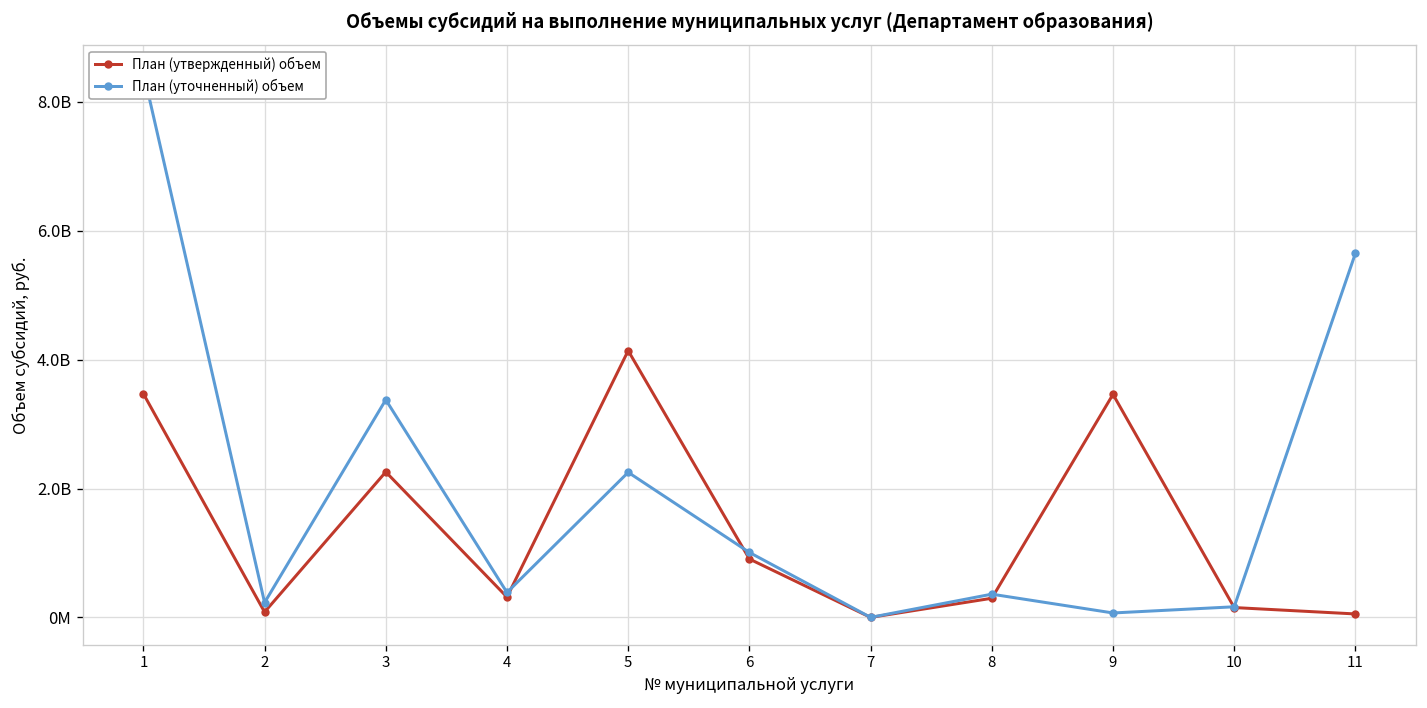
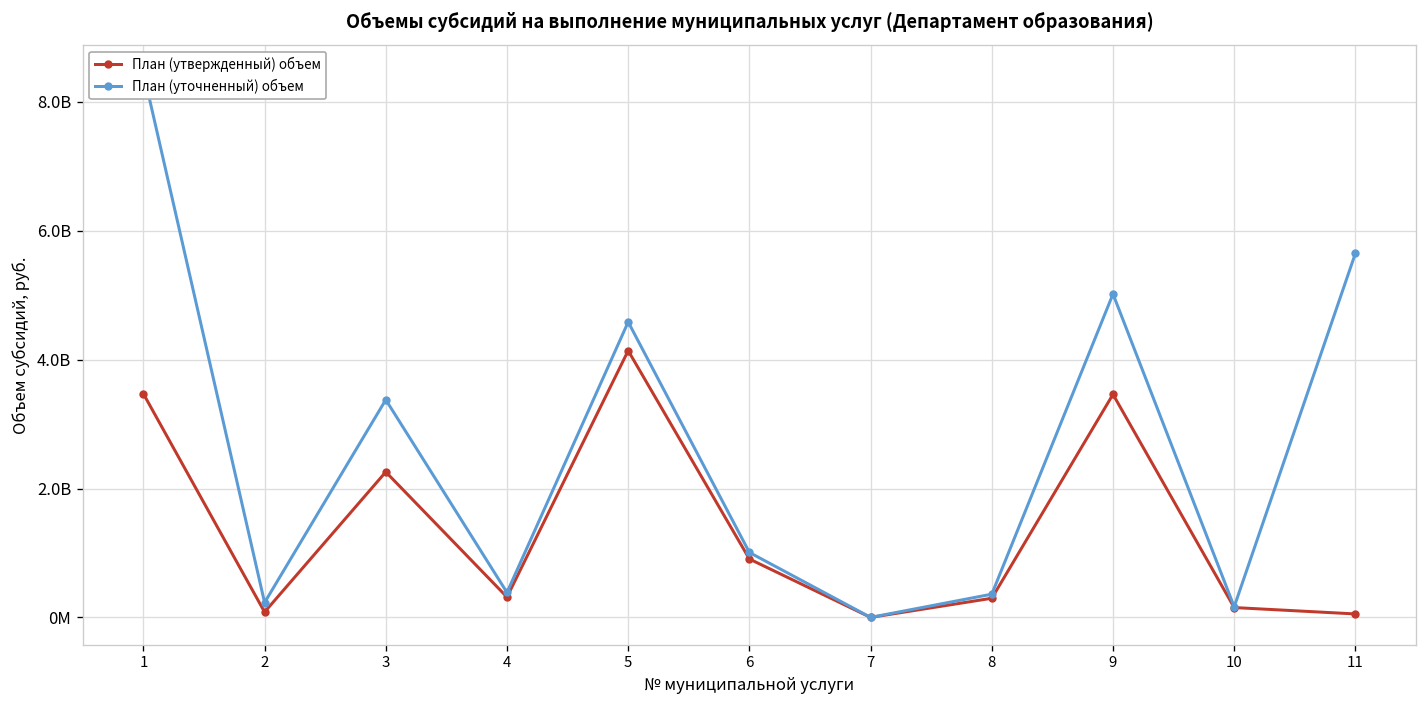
  {
    "План (утвержденный) объем": {
      "1": 3500000000,
      "2": 100000000,
      "3": 2300000000,
      "4": 300000000,
      "5": 4100000000,
      "6": 900000000,
      "8": 300000000,
      "9": 3500000000,
      "11": 100000000
    },
    "План (уточненный) объем": {
      "2": 200000000,
      "3": 3400000000,
      "4": 400000000,
-     "5": 2300000000,
+     "5": 4600000000,
      "6": 1000000000,
      "8": 400000000,
-     "9": 100000000,
+     "9": 5000000000,
      "11": 5600000000
    }
  }
